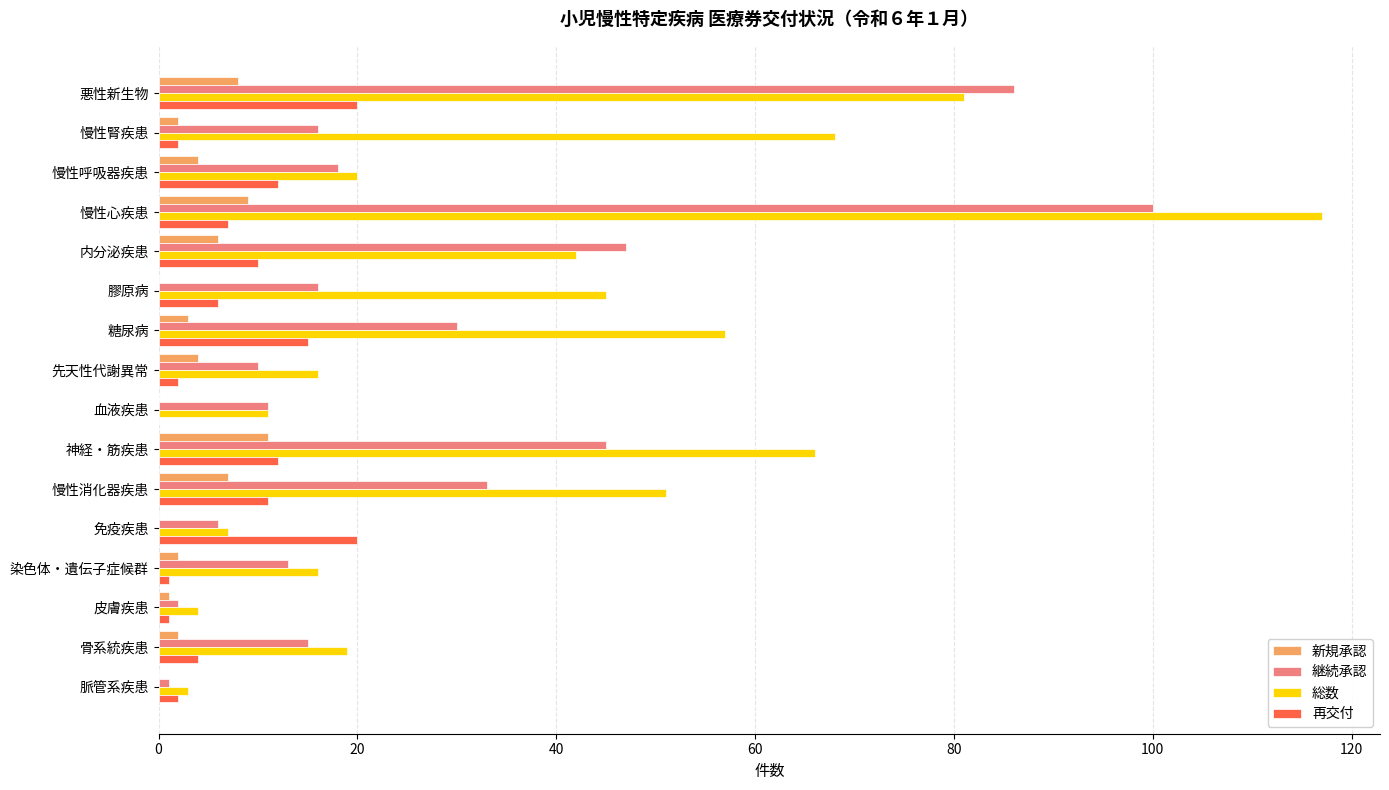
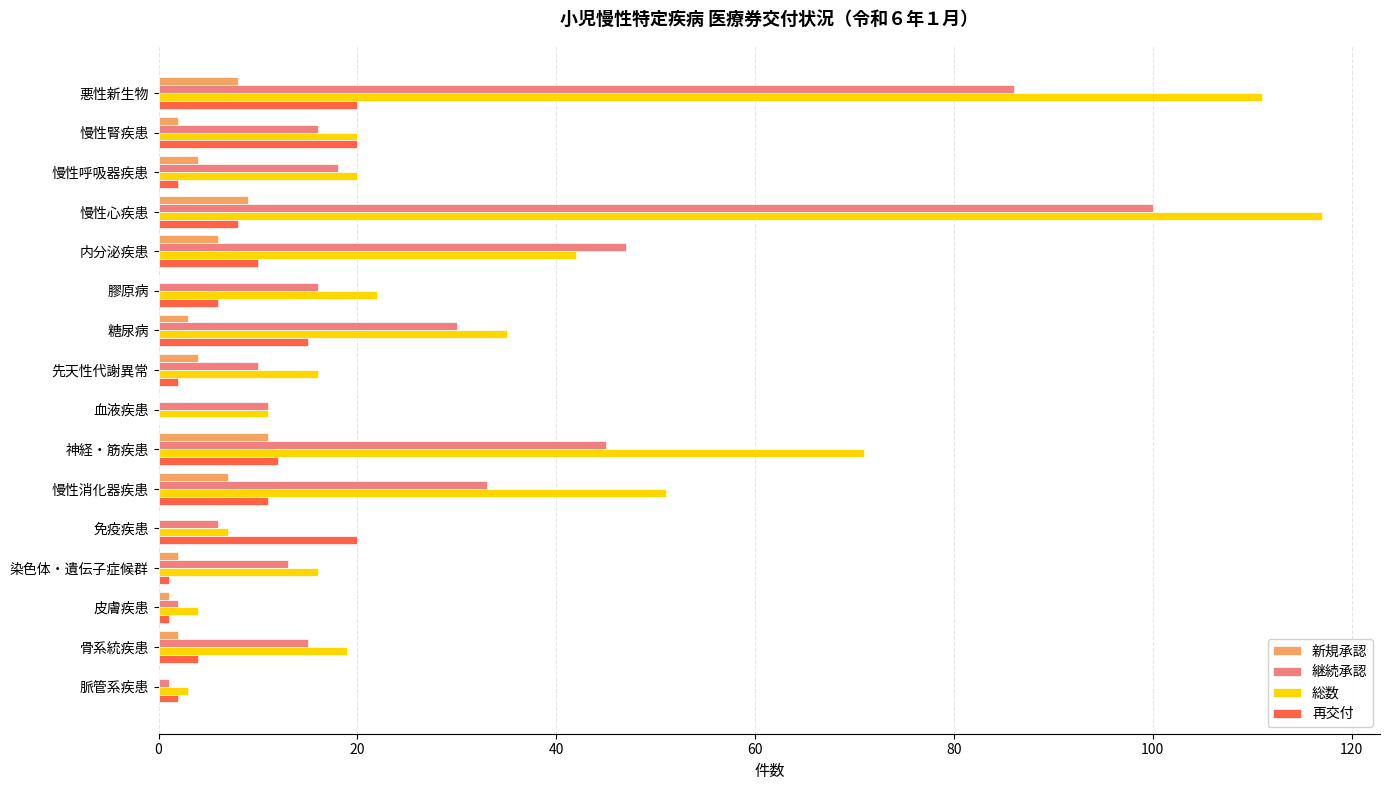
  {
    "総数": {
-     "悪性新生物": 81,
-     "慢性腎疾患": 68,
+     "悪性新生物": 111,
+     "慢性腎疾患": 20,
      "慢性呼吸器疾患": 20,
      "慢性心疾患": 117,
      "内分泌疾患": 42,
-     "膠原病": 45,
-     "糖尿病": 57,
+     "膠原病": 22,
+     "糖尿病": 35,
      "先天性代謝異常": 16,
      "血液疾患": 11,
-     "神経・筋疾患": 66,
+     "神経・筋疾患": 71,
      "慢性消化器疾患": 51,
      "免疫疾患": 7,
      "染色体・遺伝子症候群": 16,
      "皮膚疾患": 4,
      "骨系統疾患": 19,
      "脈管系疾患": 3
    },
    "再交付": {
      "悪性新生物": 20,
-     "慢性腎疾患": 2,
-     "慢性呼吸器疾患": 12,
-     "慢性心疾患": 7,
+     "慢性腎疾患": 20,
+     "慢性呼吸器疾患": 2,
+     "慢性心疾患": 8,
      "内分泌疾患": 10,
      "膠原病": 6,
      "糖尿病": 15,
      "先天性代謝異常": 2,
      "血液疾患": 0,
      "神経・筋疾患": 12,
      "慢性消化器疾患": 11,
      "免疫疾患": 20,
      "染色体・遺伝子症候群": 1,
      "皮膚疾患": 1,
      "骨系統疾患": 4,
      "脈管系疾患": 2
    }
  }
